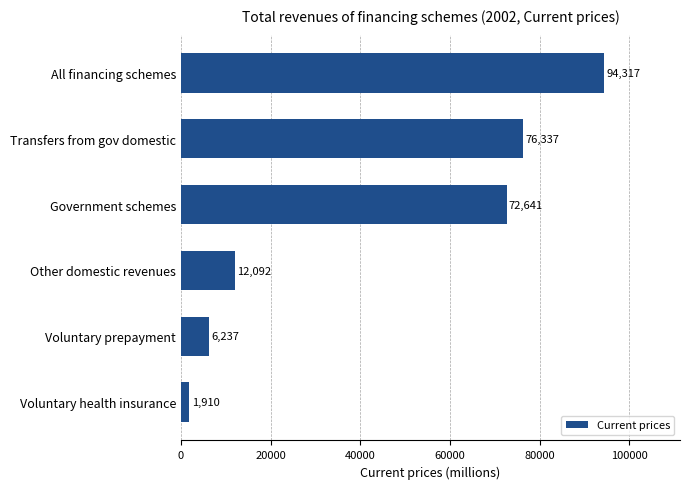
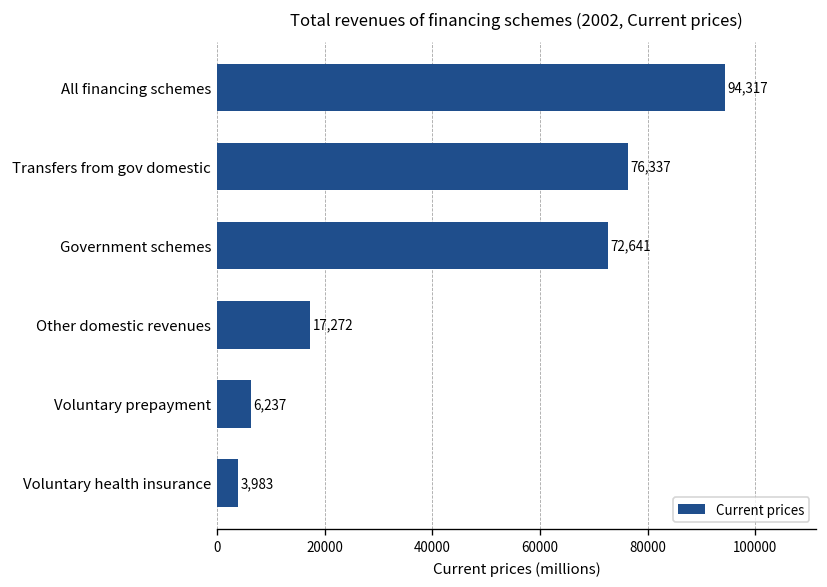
  {
    "All financing schemes": "94,317",
    "Transfers from gov domestic": "76,337",
    "Government schemes": "72,641",
-   "Other domestic revenues": "12,092",
+   "Other domestic revenues": "17,272",
    "Voluntary prepayment": "6,237",
-   "Voluntary health insurance": "1,910"
+   "Voluntary health insurance": "3,983"
  }
